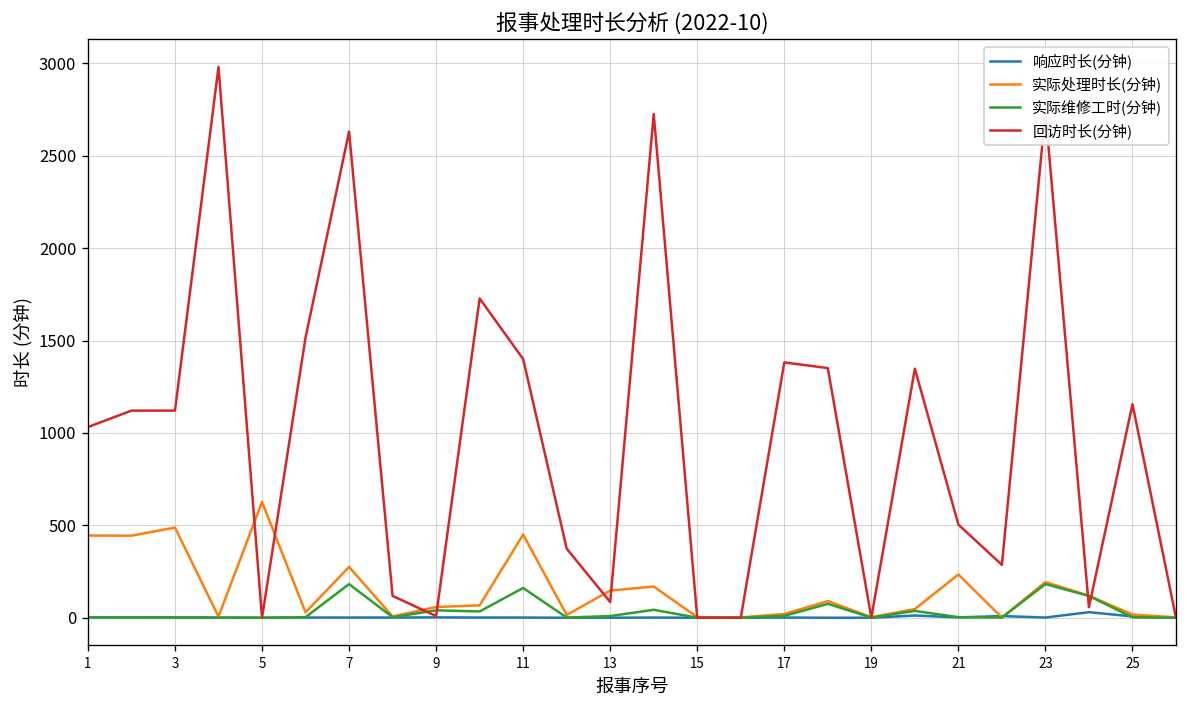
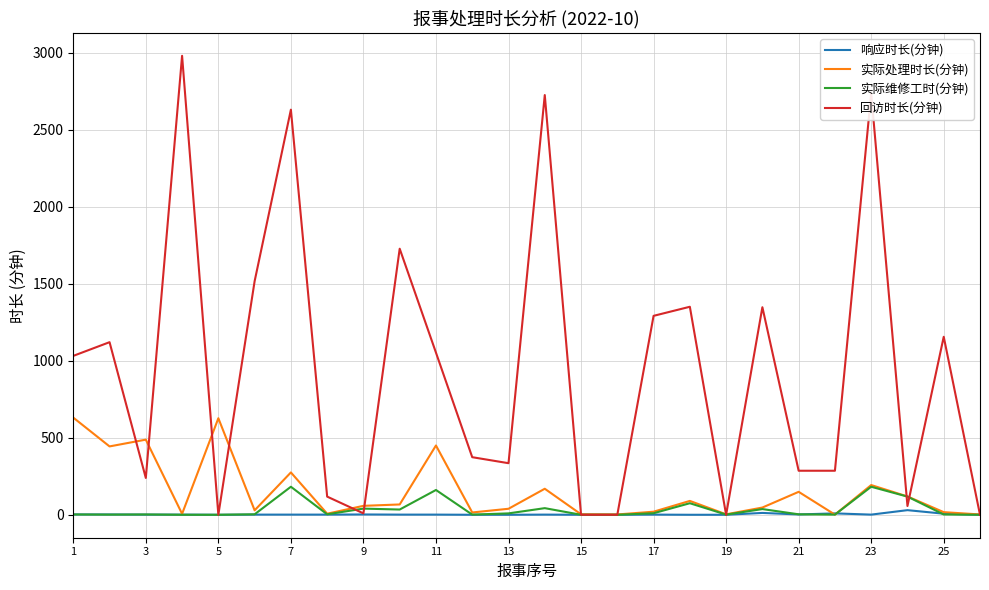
  {
    "响应时长(分钟)": {
      "7": 0,
      "11": 0,
      "23": 0
    },
    "实际处理时长(分钟)": {
-     "1": 450,
+     "1": 630,
      "3": 490,
      "5": 630,
      "7": 280,
      "9": 60,
      "11": 450,
-     "13": 150,
-     "21": 230
+     "13": 40,
+     "21": 150
    },
    "实际维修工时(分钟)": {
      "7": 180,
      "9": 40,
      "11": 160
    },
    "回访时长(分钟)": {
      "1": 1030,
-     "3": 1120,
+     "3": 240,
      "7": 2630,
-     "11": 1400,
-     "13": 90,
-     "17": 1380,
-     "21": 500,
+     "11": 1050,
+     "13": 340,
+     "17": 1290,
+     "21": 290,
      "25": 1160
    }
  }
